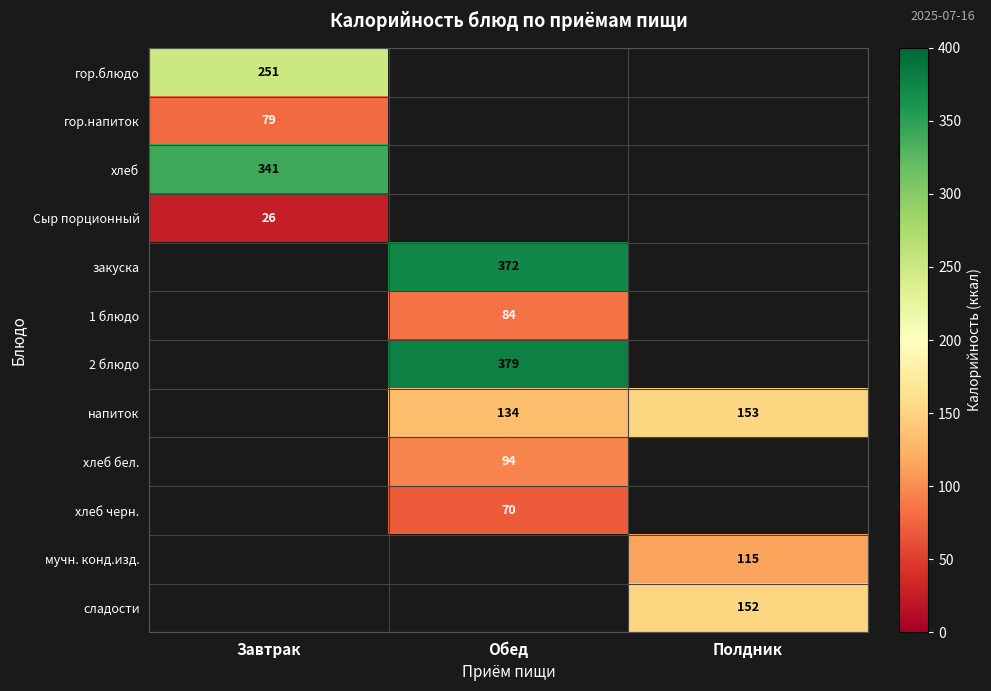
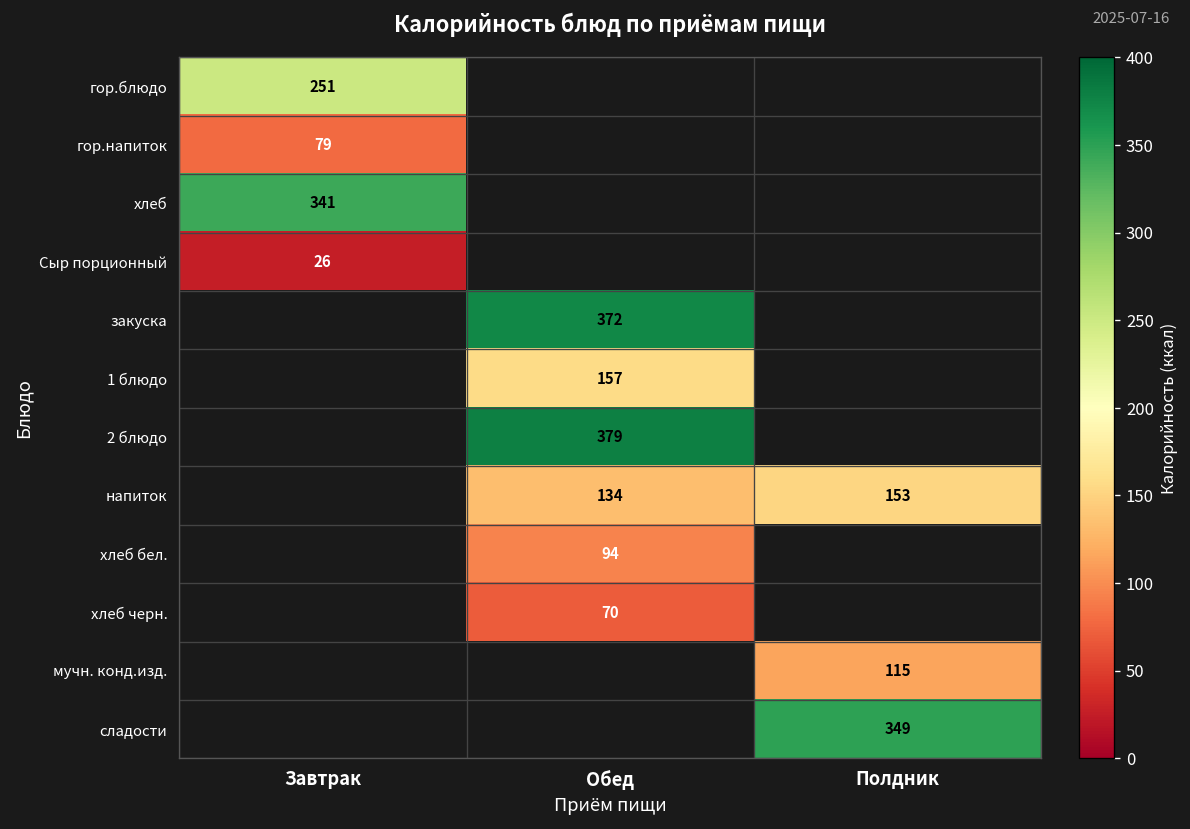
  {
    "гор.блюдо": {
      "Завтрак": 251
    },
    "гор.напиток": {
      "Завтрак": 79
    },
    "хлеб": {
      "Завтрак": 341
    },
    "Сыр порционный": {
      "Завтрак": 26
    },
    "закуска": {
      "Обед": 372
    },
    "1 блюдо": {
-     "Обед": 84
+     "Обед": 157
    },
    "2 блюдо": {
      "Обед": 379
    },
    "напиток": {
      "Обед": 134,
      "Полдник": 153
    },
    "хлеб бел.": {
      "Обед": 94
    },
    "хлеб черн.": {
      "Обед": 70
    },
    "мучн. конд.изд.": {
      "Полдник": 115
    },
    "сладости": {
-     "Полдник": 152
+     "Полдник": 349
    }
  }
